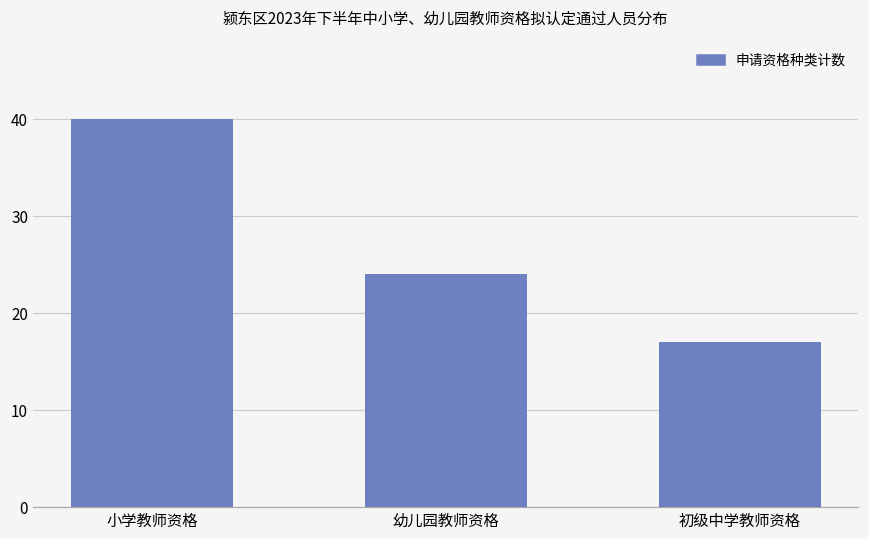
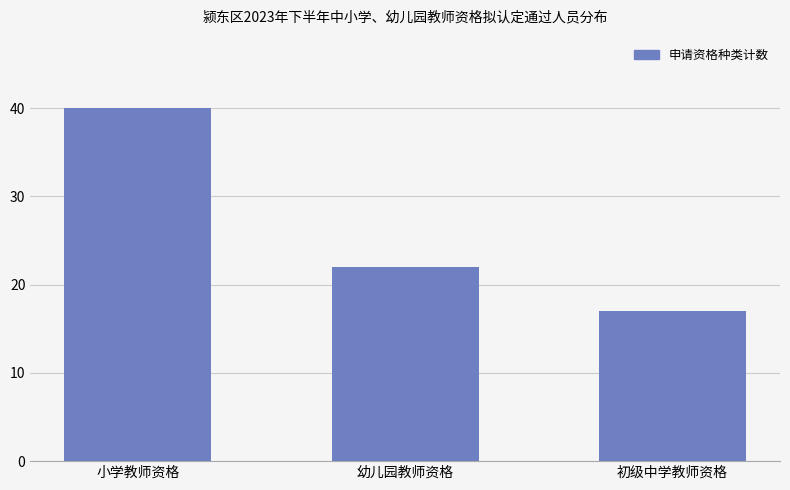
  {
    "小学教师资格": 40,
-   "幼儿园教师资格": 24,
+   "幼儿园教师资格": 22,
    "初级中学教师资格": 17
  }
